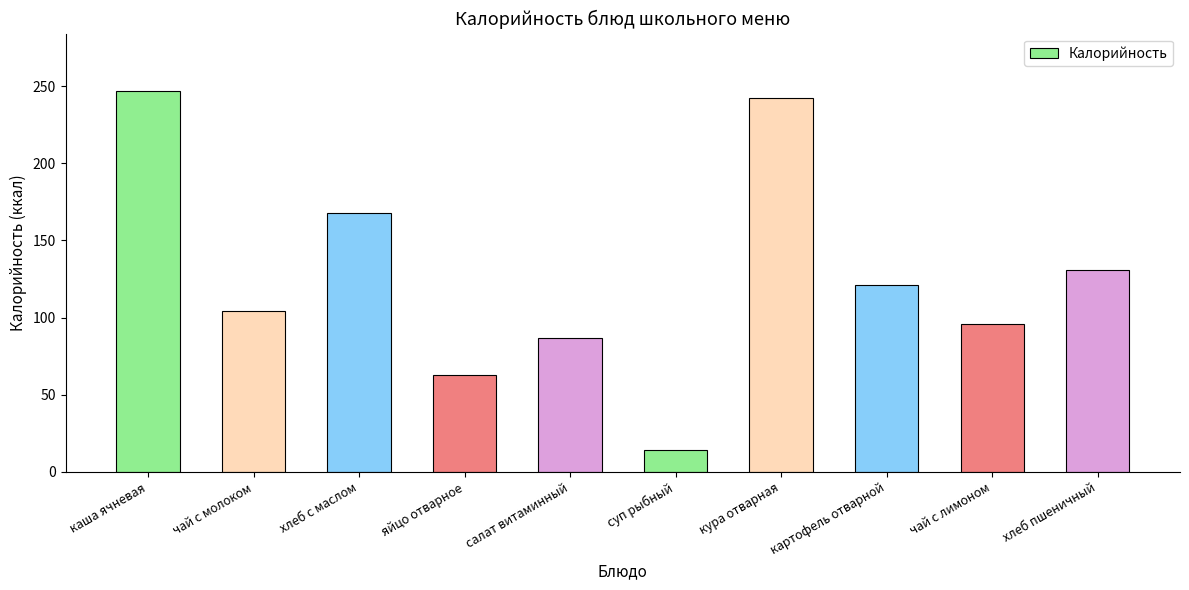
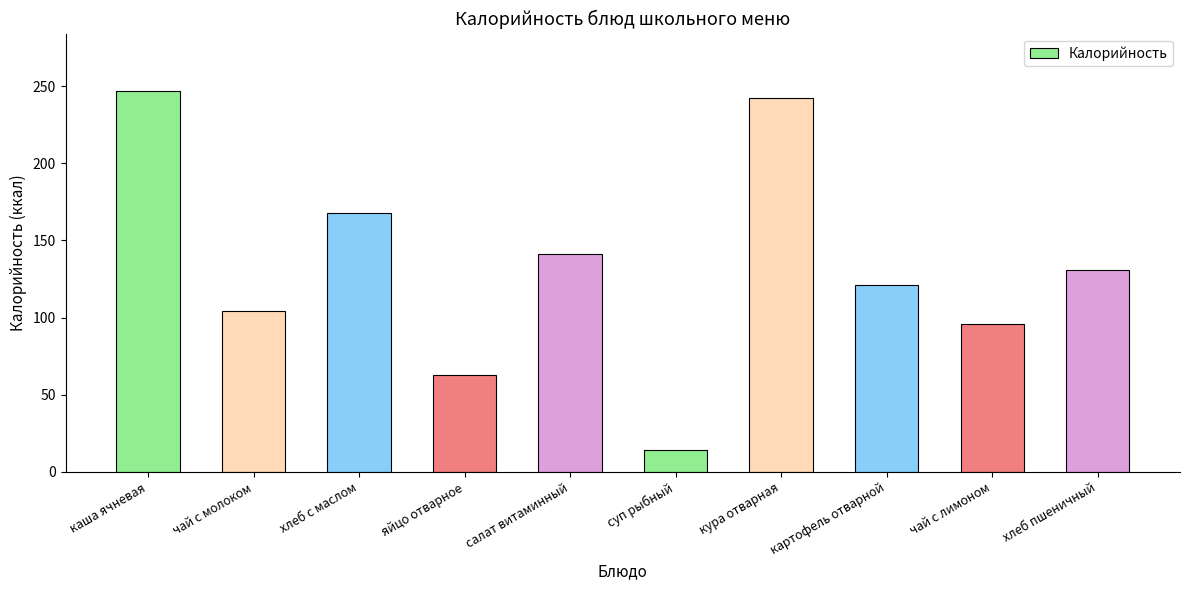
  {
    "каша ячневая": 247,
    "чай с молоком": 104,
    "хлеб с маслом": 168,
    "яйцо отварное": 63,
-   "салат витаминный": 87,
+   "салат витаминный": 141,
    "суп рыбный": 14,
    "кура отварная": 242,
    "картофель отварной": 121,
    "чай с лимоном": 96,
    "хлеб пшеничный": 131
  }
